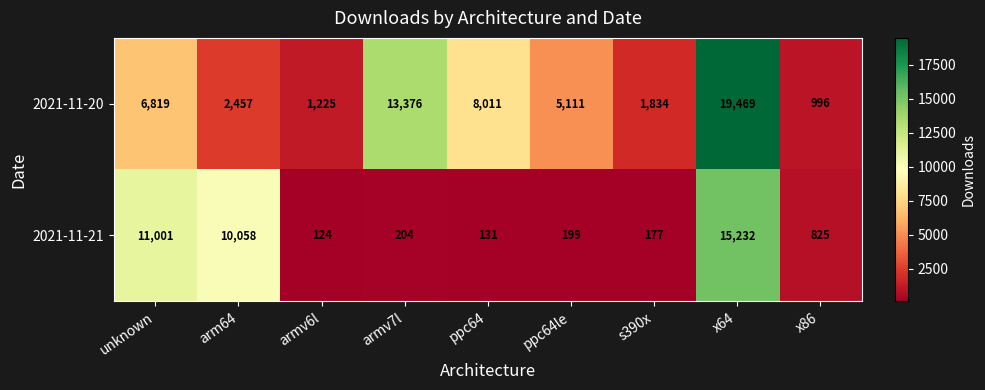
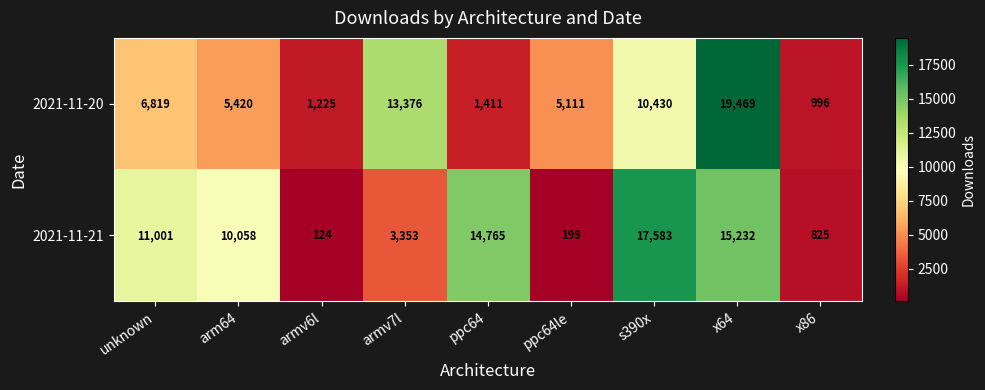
  {
    "2021-11-20": {
      "unknown": "6,819",
-     "arm64": "2,457",
+     "arm64": "5,420",
      "armv6l": "1,225",
      "armv7l": "13,376",
-     "ppc64": "8,011",
+     "ppc64": "1,411",
      "ppc64le": "5,111",
-     "s390x": "1,834",
+     "s390x": "10,430",
      "x64": "19,469",
      "x86": "996"
    },
    "2021-11-21": {
      "unknown": "11,001",
      "arm64": "10,058",
      "armv6l": "124",
-     "armv7l": "204",
-     "ppc64": "131",
+     "armv7l": "3,353",
+     "ppc64": "14,765",
      "ppc64le": "199",
-     "s390x": "177",
+     "s390x": "17,583",
      "x64": "15,232",
      "x86": "825"
    }
  }
